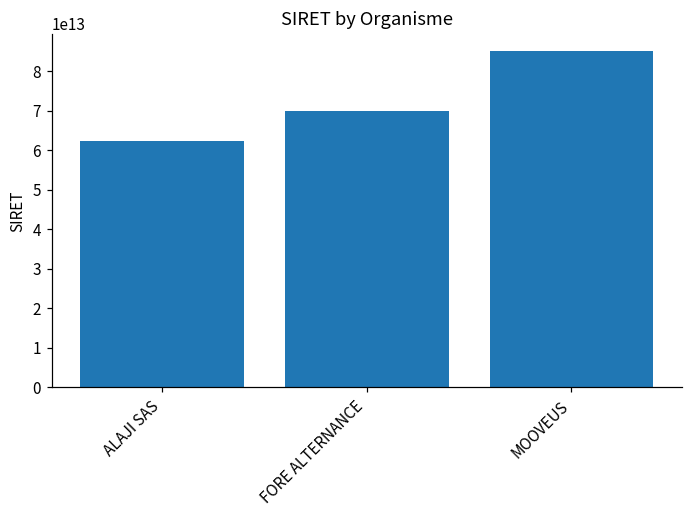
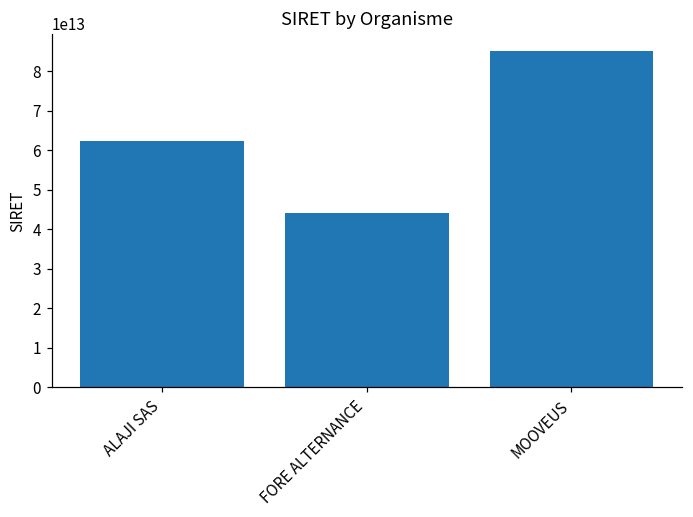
  {
    "ALAJI SAS": 62000000000000,
-   "FORE ALTERNANCE": 70000000000000,
+   "FORE ALTERNANCE": 44000000000000,
    "MOOVEUS": 85000000000000
  }
